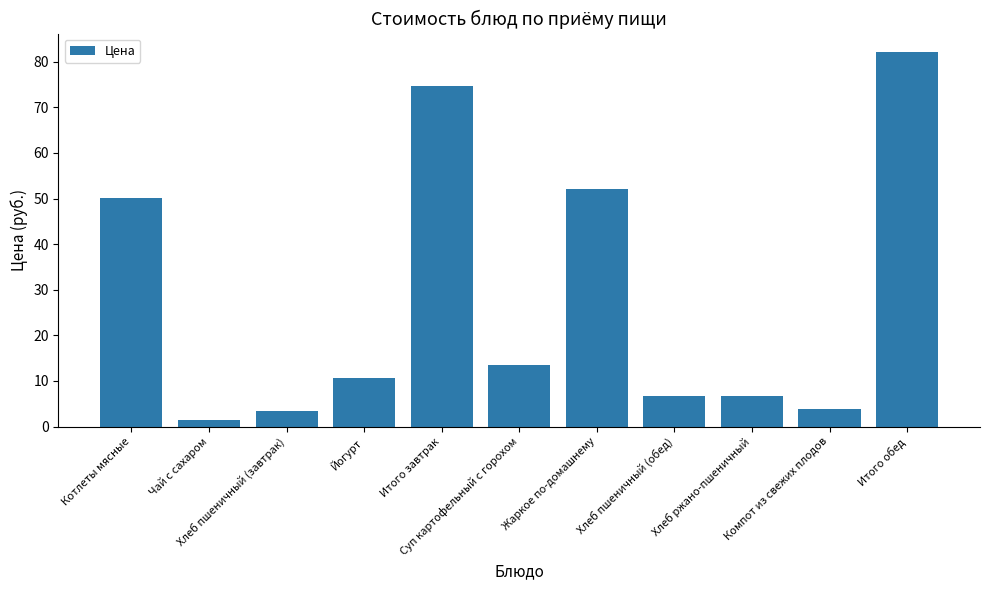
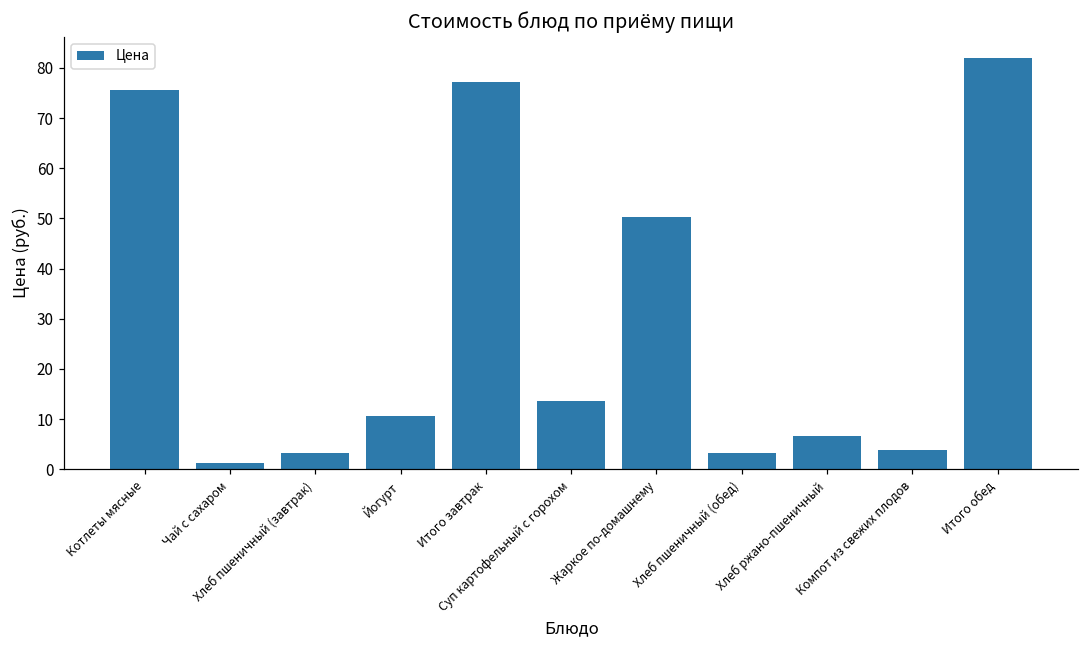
  {
-   "Котлеты мясные": 50,
+   "Котлеты мясные": 76,
    "Чай с сахаром": 1,
    "Хлеб пшеничный (завтрак)": 3,
    "Йогурт": 11,
-   "Итого завтрак": 75,
+   "Итого завтрак": 77,
    "Суп картофельный с горохом": 14,
-   "Жаркое по-домашнему": 52,
-   "Хлеб пшеничный (обед)": 7,
+   "Жаркое по-домашнему": 50,
+   "Хлеб пшеничный (обед)": 3,
    "Хлеб ржано-пшеничный": 7,
    "Компот из свежих плодов": 4,
    "Итого обед": 82
  }
